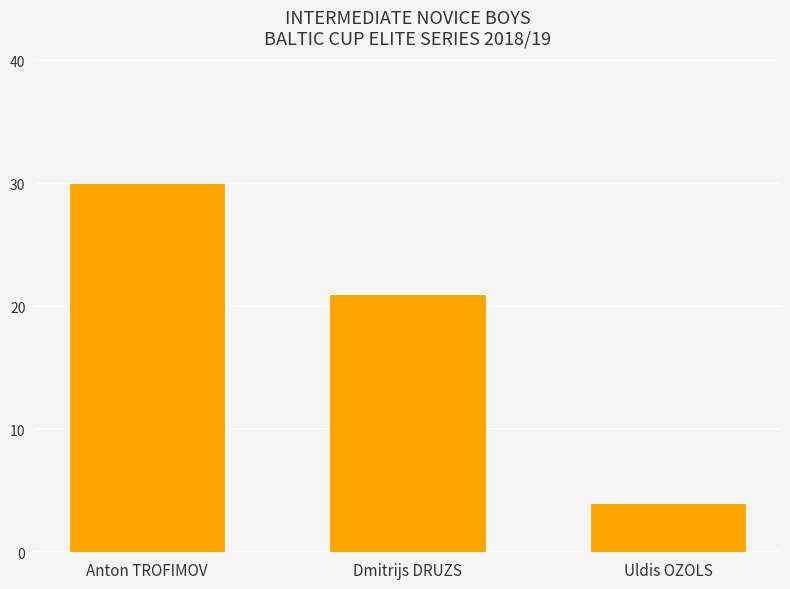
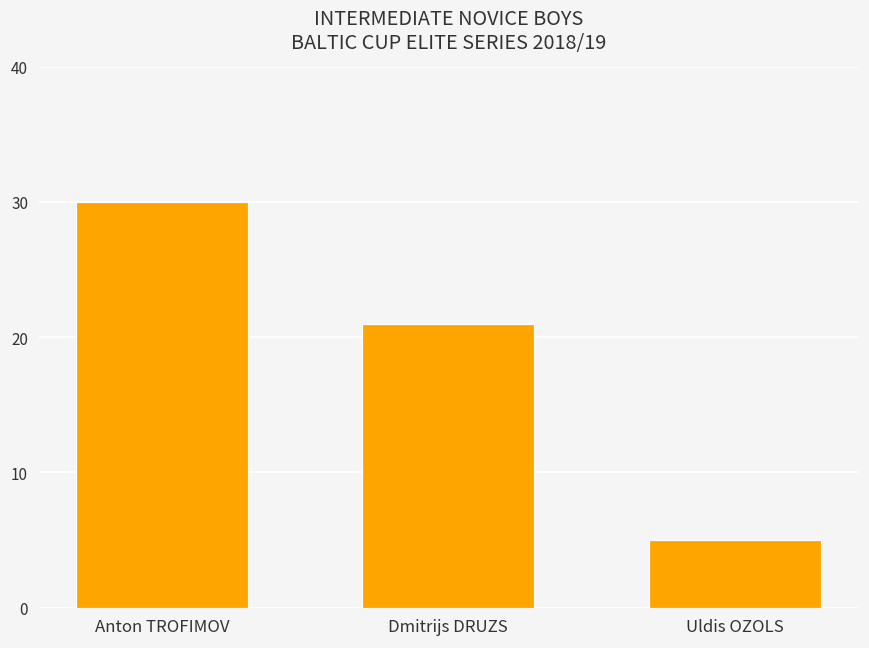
  {
    "Anton TROFIMOV": 30,
    "Dmitrijs DRUZS": 21,
-   "Uldis OZOLS": 4
+   "Uldis OZOLS": 5
  }
